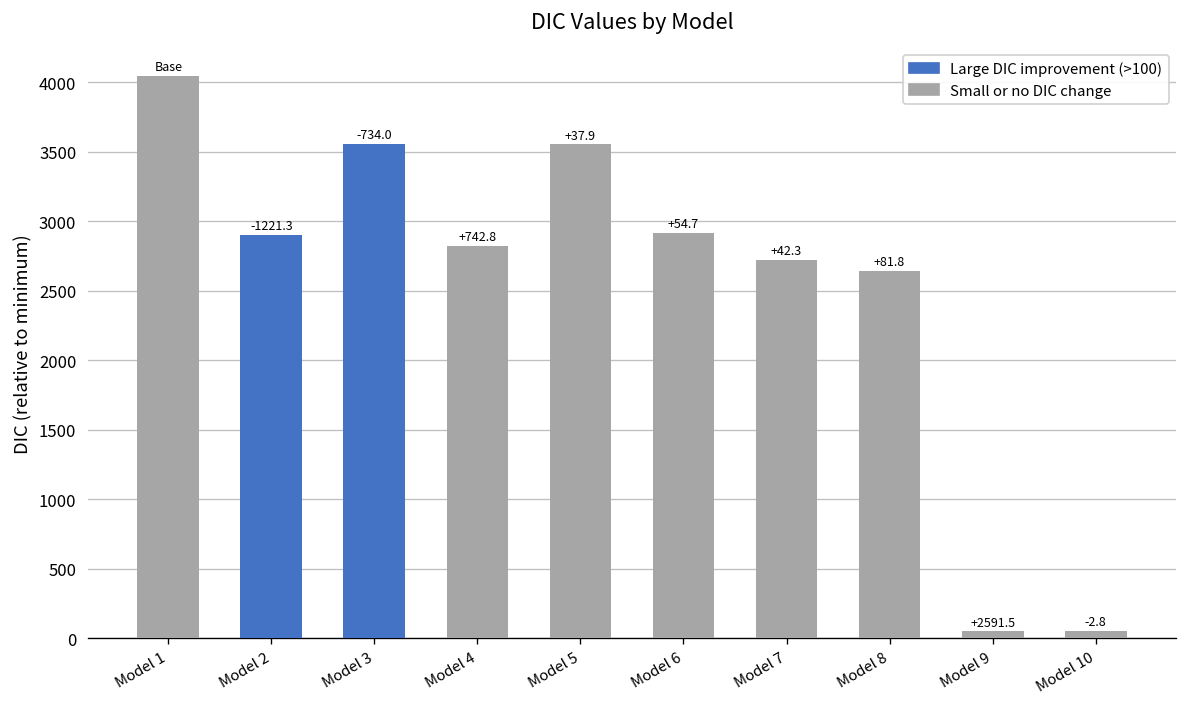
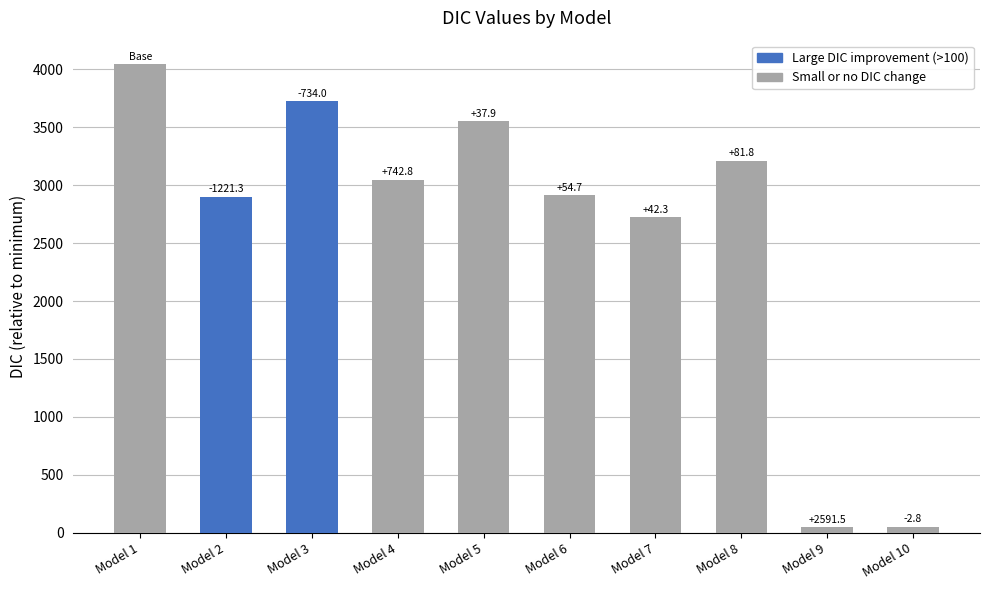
  {
    "Model 1": 4040,
-   "Model 3": 3560,
-   "Model 4": 2820,
-   "Model 8": 2640
+   "Model 3": 3720,
+   "Model 4": 3050,
+   "Model 8": 3210
  }
